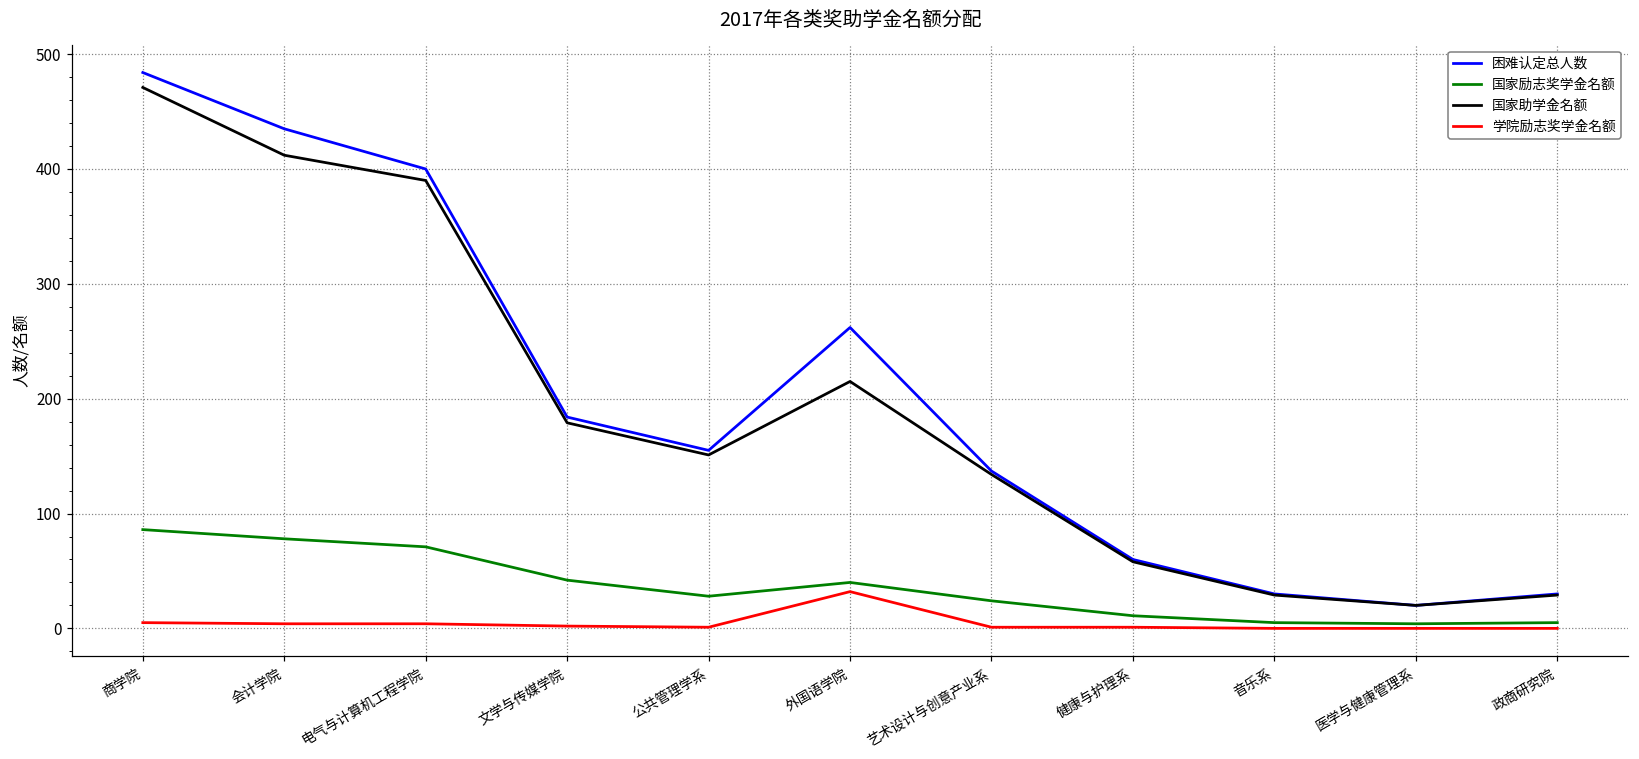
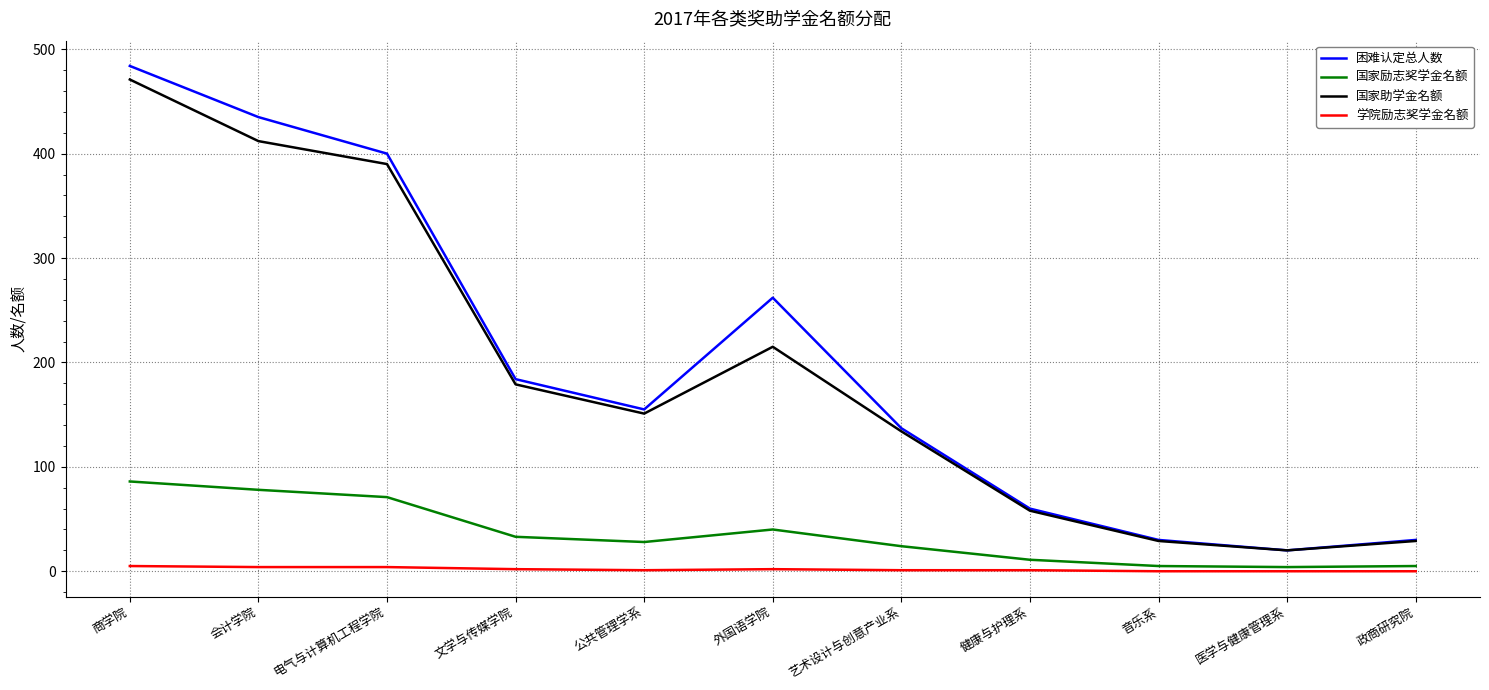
  {
    "困难认定总人数": {
      "商学院": 484,
      "会计学院": 435,
      "电气与计算机工程学院": 400,
      "文学与传媒学院": 184,
      "公共管理学系": 155,
      "外国语学院": 262,
      "艺术设计与创意产业系": 137
    },
    "国家励志奖学金名额": {
      "商学院": 86,
      "会计学院": 78,
      "电气与计算机工程学院": 71,
-     "文学与传媒学院": 42,
+     "文学与传媒学院": 33,
      "公共管理学系": 28,
      "外国语学院": 40,
      "艺术设计与创意产业系": 24,
      "健康与护理系": 11,
      "音乐系": 5,
      "医学与健康管理系": 4,
      "政商研究院": 5
    },
    "国家助学金名额": {
      "商学院": 471,
      "会计学院": 412,
      "电气与计算机工程学院": 390,
      "文学与传媒学院": 179,
      "公共管理学系": 151,
      "外国语学院": 215,
      "艺术设计与创意产业系": 134
    },
    "学院励志奖学金名额": {
      "商学院": 5,
      "会计学院": 4,
      "电气与计算机工程学院": 4,
      "文学与传媒学院": 2,
      "公共管理学系": 1,
-     "外国语学院": 32,
+     "外国语学院": 2,
      "艺术设计与创意产业系": 1,
      "健康与护理系": 1,
      "音乐系": 0,
      "医学与健康管理系": 0,
      "政商研究院": 0
    }
  }
